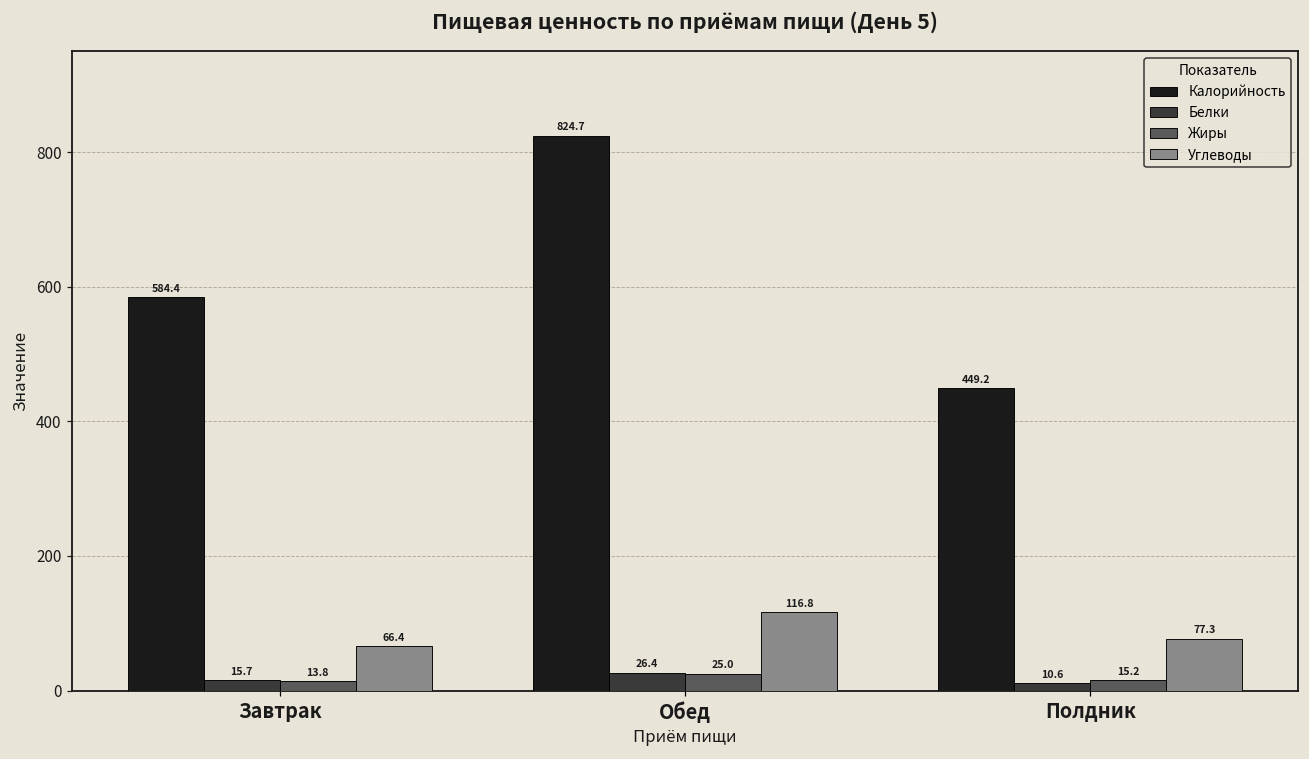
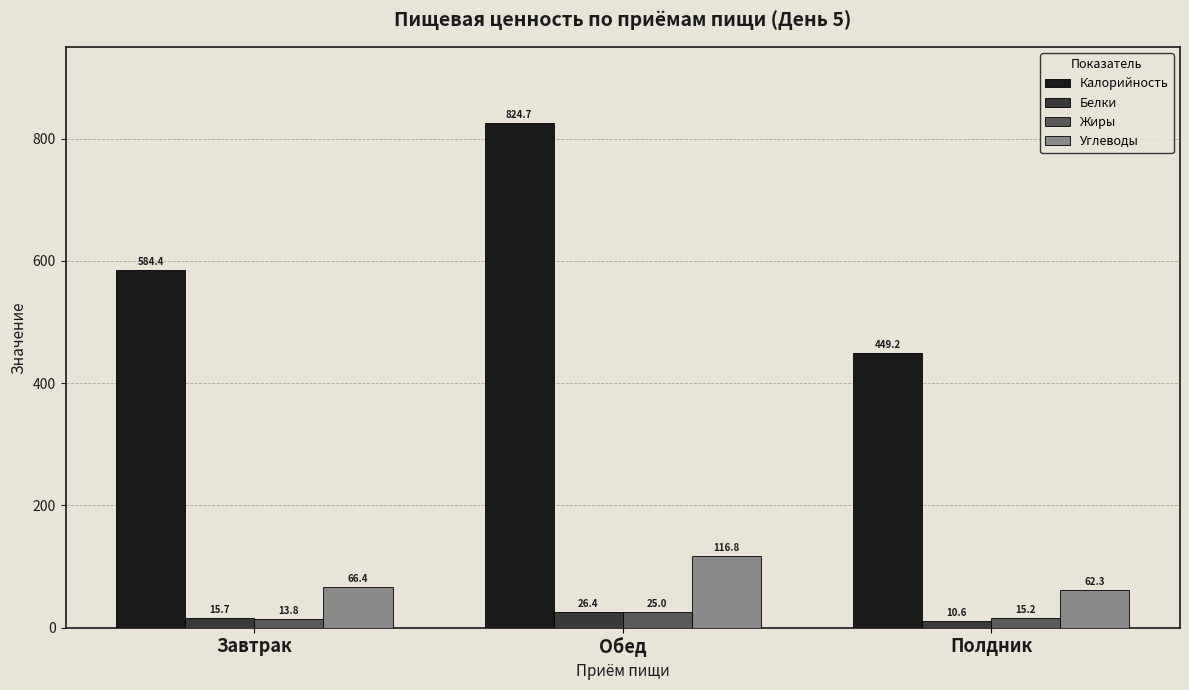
  {
    "Углеводы": {
      "Завтрак": 66.4,
      "Обед": 116.8,
-     "Полдник": 77.3
+     "Полдник": 62.3
    }
  }
